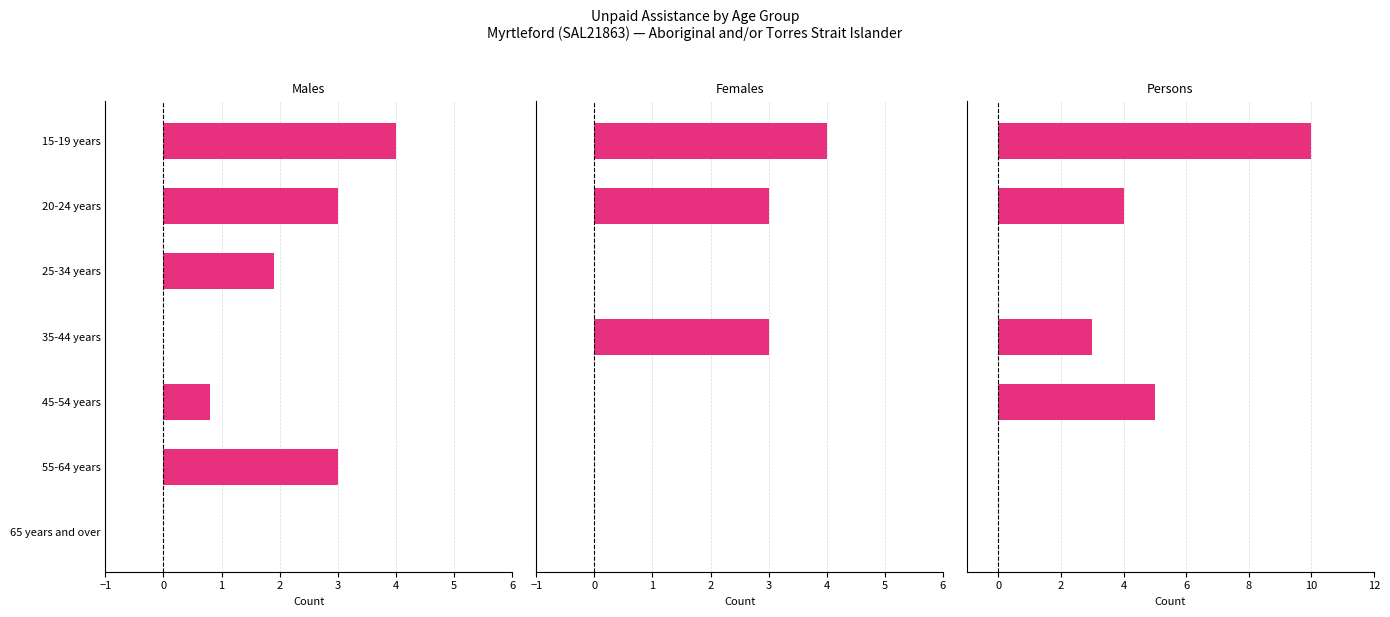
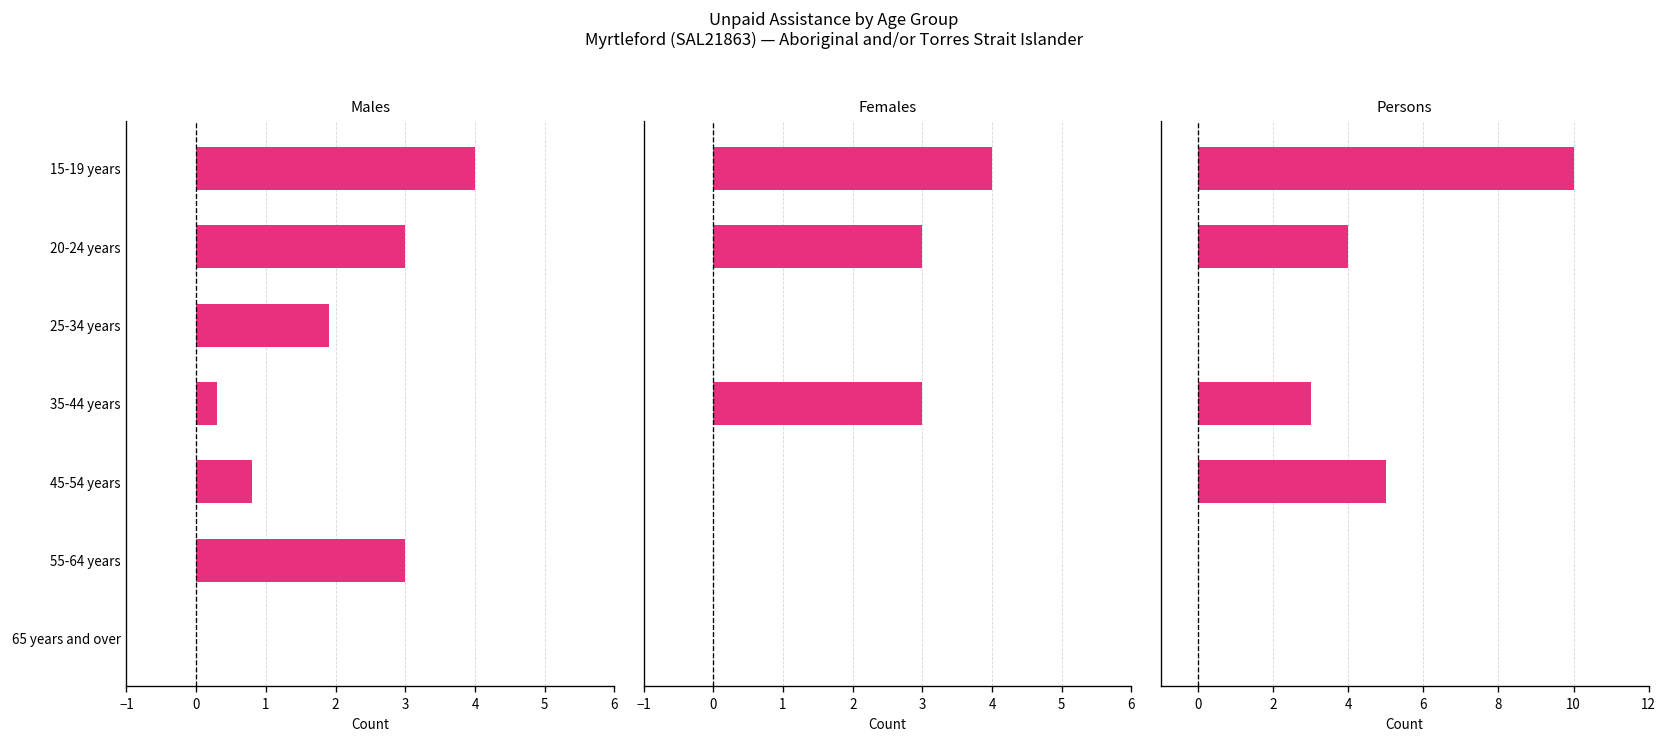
  {
    "Males": {
      "15-19 years": 4.0,
      "20-24 years": 3.0,
      "25-34 years": 1.9,
-     "35-44 years": 0.0,
+     "35-44 years": 0.3,
      "45-54 years": 0.8,
      "55-64 years": 3.0,
      "65 years and over": 0.0
    }
  }
